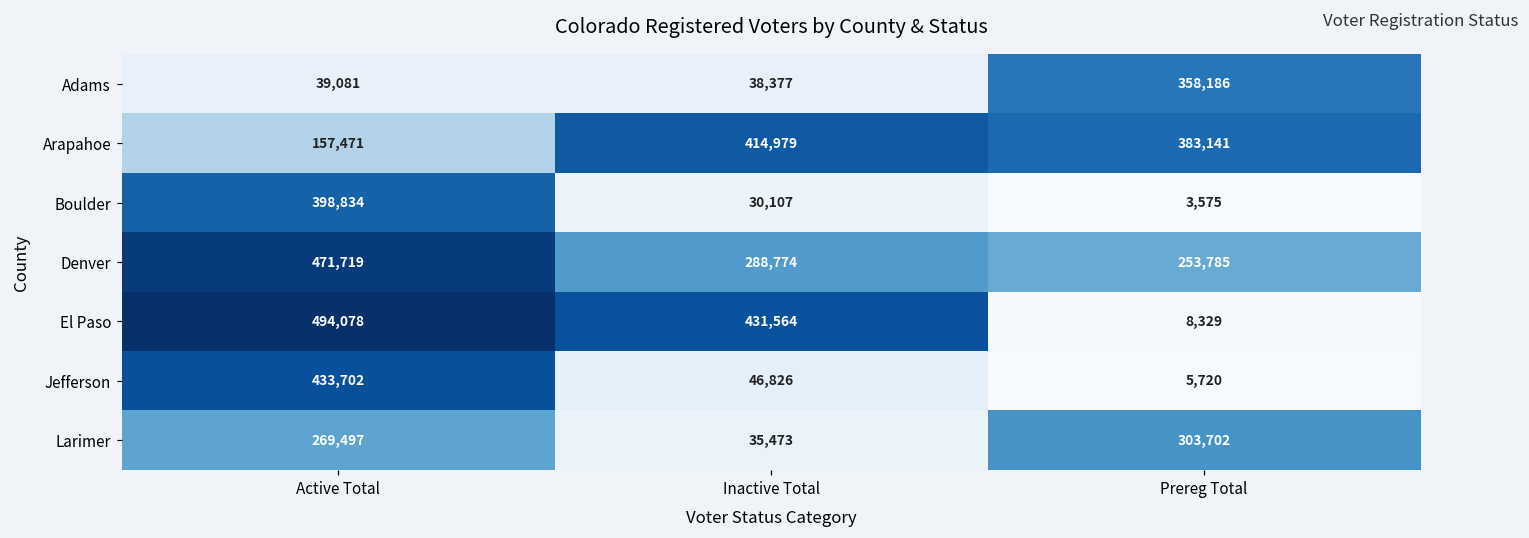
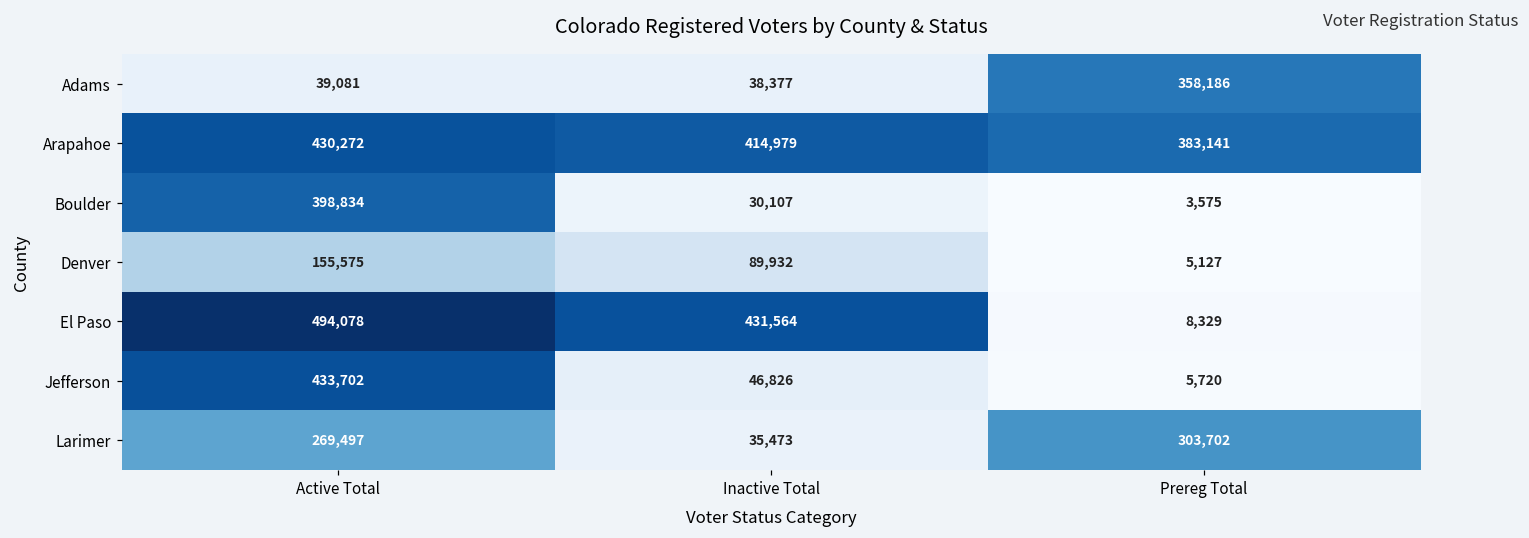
  {
    "Adams": {
      "Active Total": "39,081",
      "Inactive Total": "38,377",
      "Prereg Total": "358,186"
    },
    "Arapahoe": {
-     "Active Total": "157,471",
+     "Active Total": "430,272",
      "Inactive Total": "414,979",
      "Prereg Total": "383,141"
    },
    "Boulder": {
      "Active Total": "398,834",
      "Inactive Total": "30,107",
      "Prereg Total": "3,575"
    },
    "Denver": {
-     "Active Total": "471,719",
-     "Inactive Total": "288,774",
-     "Prereg Total": "253,785"
+     "Active Total": "155,575",
+     "Inactive Total": "89,932",
+     "Prereg Total": "5,127"
    },
    "El Paso": {
      "Active Total": "494,078",
      "Inactive Total": "431,564",
      "Prereg Total": "8,329"
    },
    "Jefferson": {
      "Active Total": "433,702",
      "Inactive Total": "46,826",
      "Prereg Total": "5,720"
    },
    "Larimer": {
      "Active Total": "269,497",
      "Inactive Total": "35,473",
      "Prereg Total": "303,702"
    }
  }
